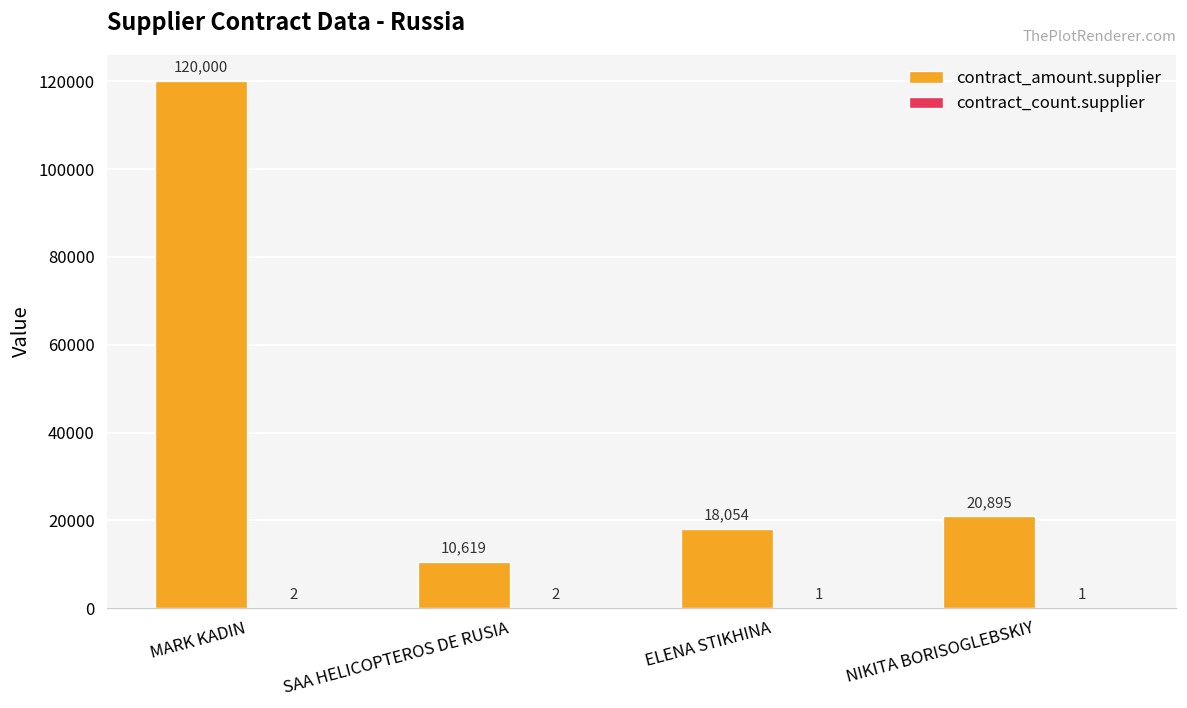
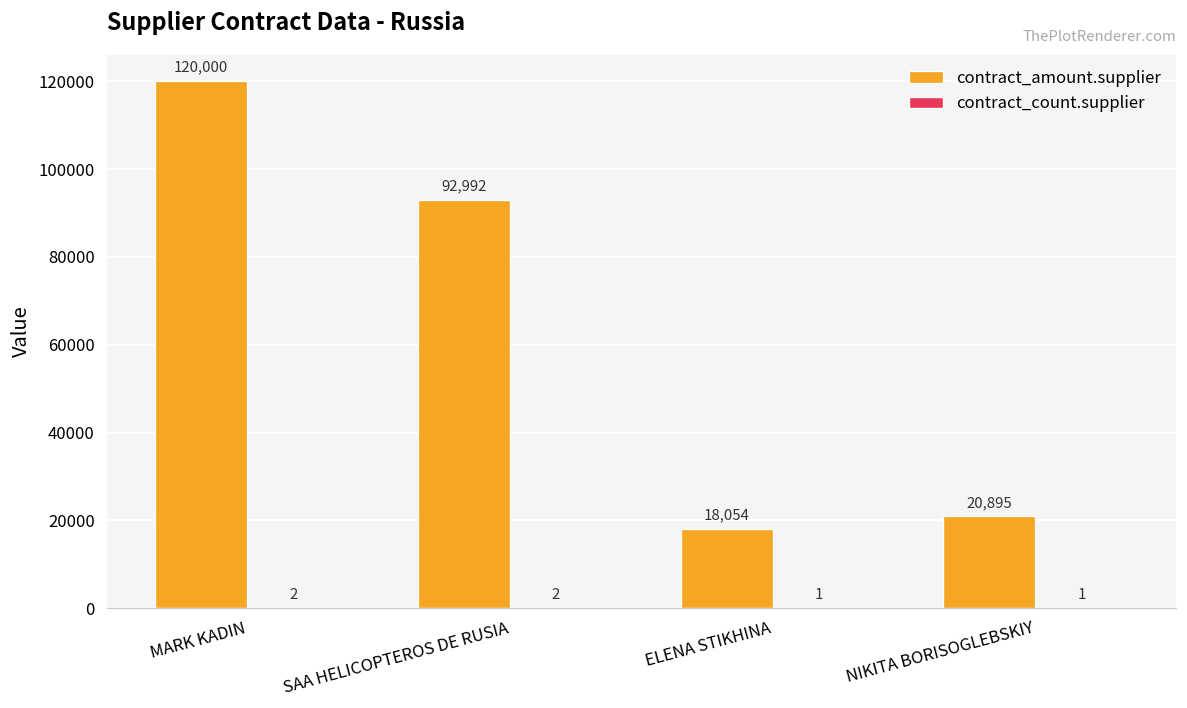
  {
    "contract_amount.supplier": {
      "MARK KADIN": "120,000",
-     "SAA HELICOPTEROS DE RUSIA": "10,619",
+     "SAA HELICOPTEROS DE RUSIA": "92,992",
      "ELENA STIKHINA": "18,054",
      "NIKITA BORISOGLEBSKIY": "20,895"
    },
    "contract_count.supplier": {
      "MARK KADIN": "2",
      "SAA HELICOPTEROS DE RUSIA": "2",
      "ELENA STIKHINA": "1",
      "NIKITA BORISOGLEBSKIY": "1"
    }
  }
